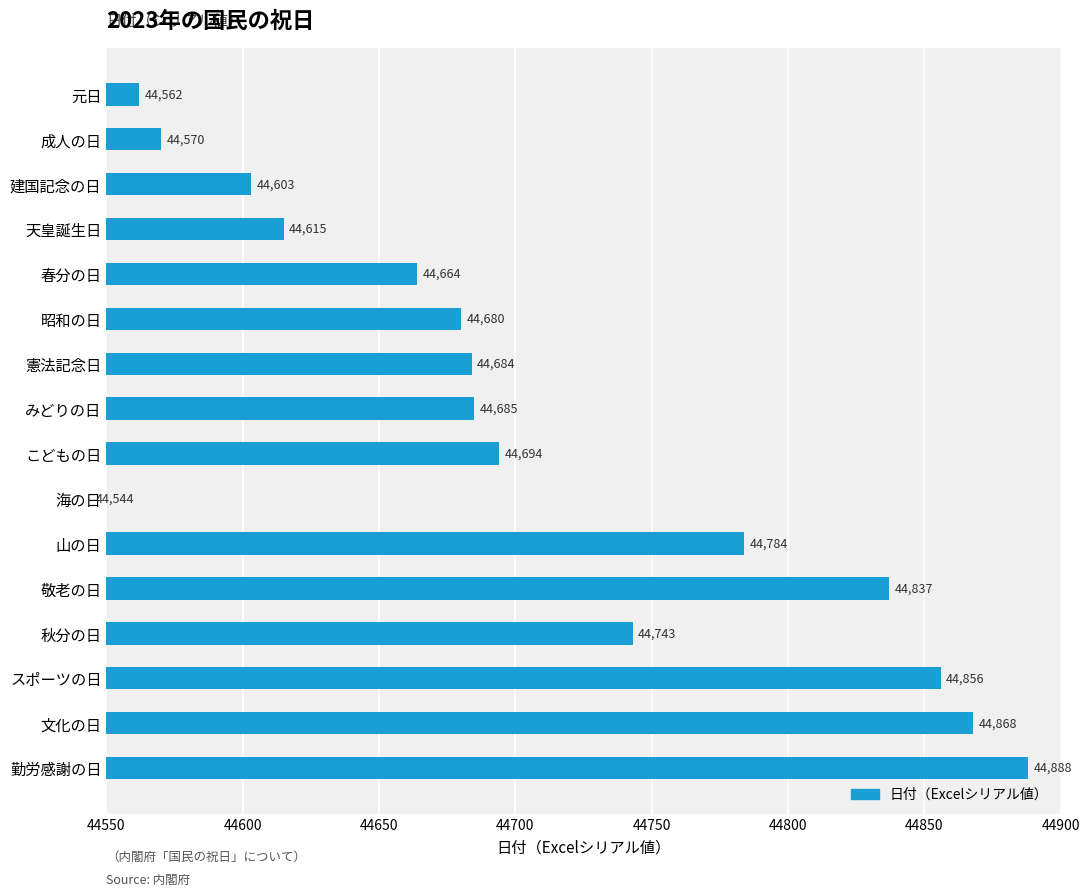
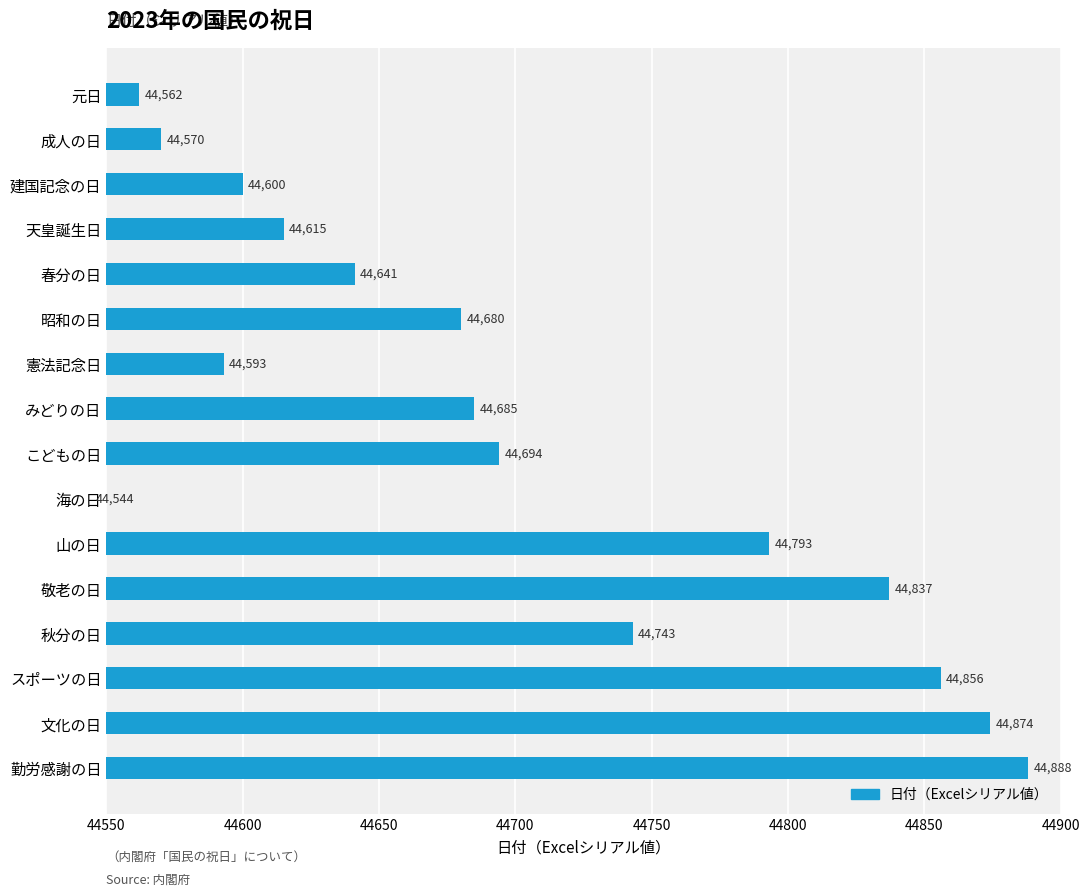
  {
    "元日": "44,562",
    "成人の日": "44,570",
-   "建国記念の日": "44,603",
+   "建国記念の日": "44,600",
    "天皇誕生日": "44,615",
-   "春分の日": "44,664",
+   "春分の日": "44,641",
    "昭和の日": "44,680",
-   "憲法記念日": "44,684",
+   "憲法記念日": "44,593",
    "みどりの日": "44,685",
    "こどもの日": "44,694",
-   "山の日": "44,784",
+   "山の日": "44,793",
    "敬老の日": "44,837",
    "秋分の日": "44,743",
    "スポーツの日": "44,856",
-   "文化の日": "44,868",
+   "文化の日": "44,874",
    "勤労感謝の日": "44,888"
  }
